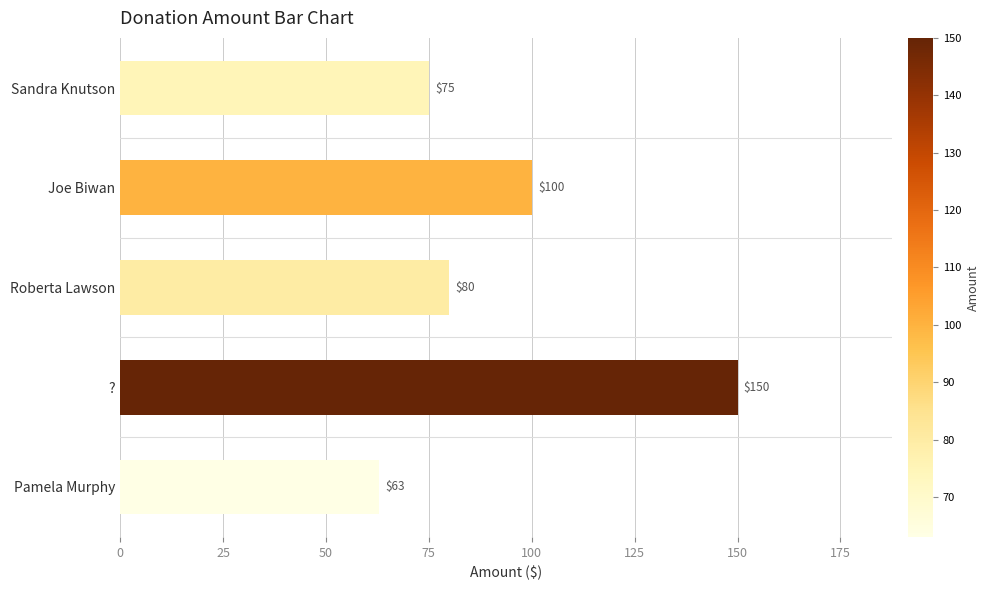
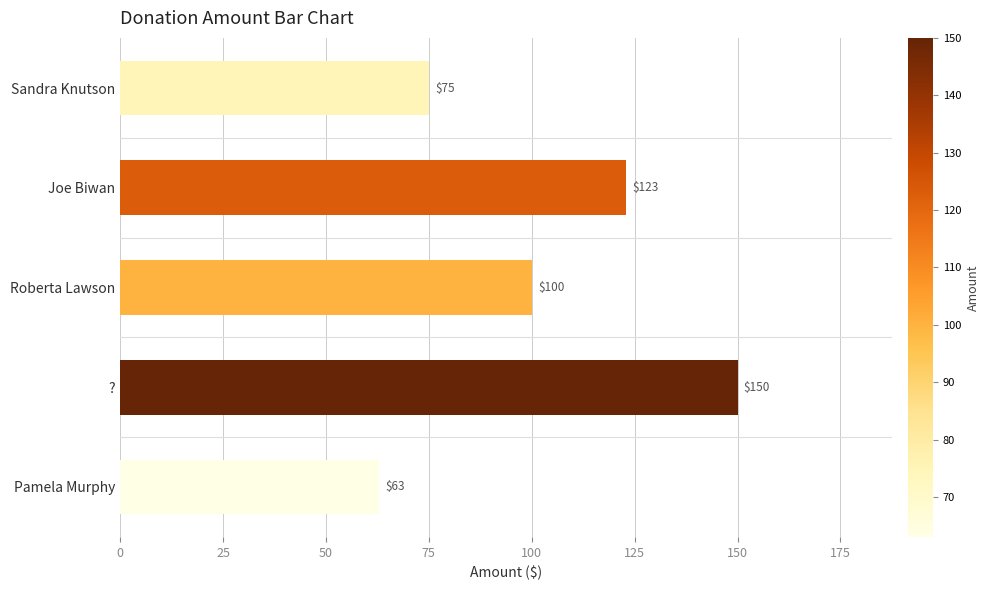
  {
    "Sandra Knutson": "$75",
-   "Joe Biwan": "$100",
-   "Roberta Lawson": "$80",
+   "Joe Biwan": "$123",
+   "Roberta Lawson": "$100",
    "?": "$150",
    "Pamela Murphy": "$63"
  }
